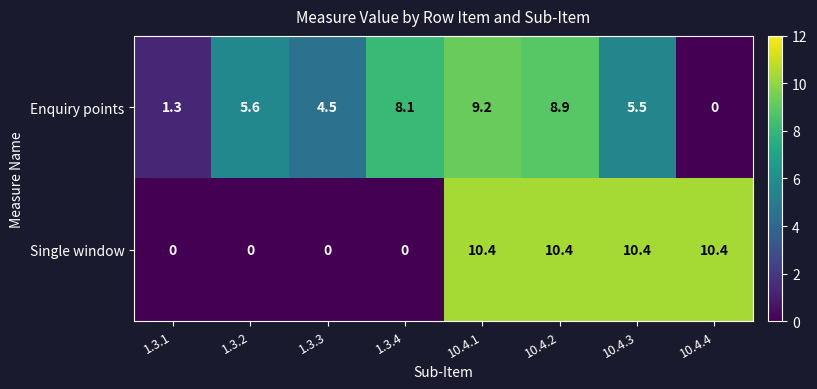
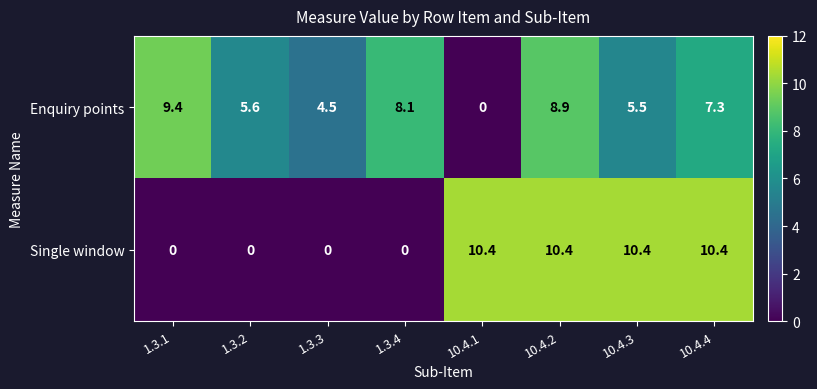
  {
    "Enquiry points": {
-     "1.3.1": 1.3,
+     "1.3.1": 9.4,
      "1.3.2": 5.6,
      "1.3.3": 4.5,
      "1.3.4": 8.1,
-     "10.4.1": 9.2,
+     "10.4.1": 0,
      "10.4.2": 8.9,
      "10.4.3": 5.5,
-     "10.4.4": 0
+     "10.4.4": 7.3
    },
    "Single window": {
      "1.3.1": 0,
      "1.3.2": 0,
      "1.3.3": 0,
      "1.3.4": 0,
      "10.4.1": 10.4,
      "10.4.2": 10.4,
      "10.4.3": 10.4,
      "10.4.4": 10.4
    }
  }
